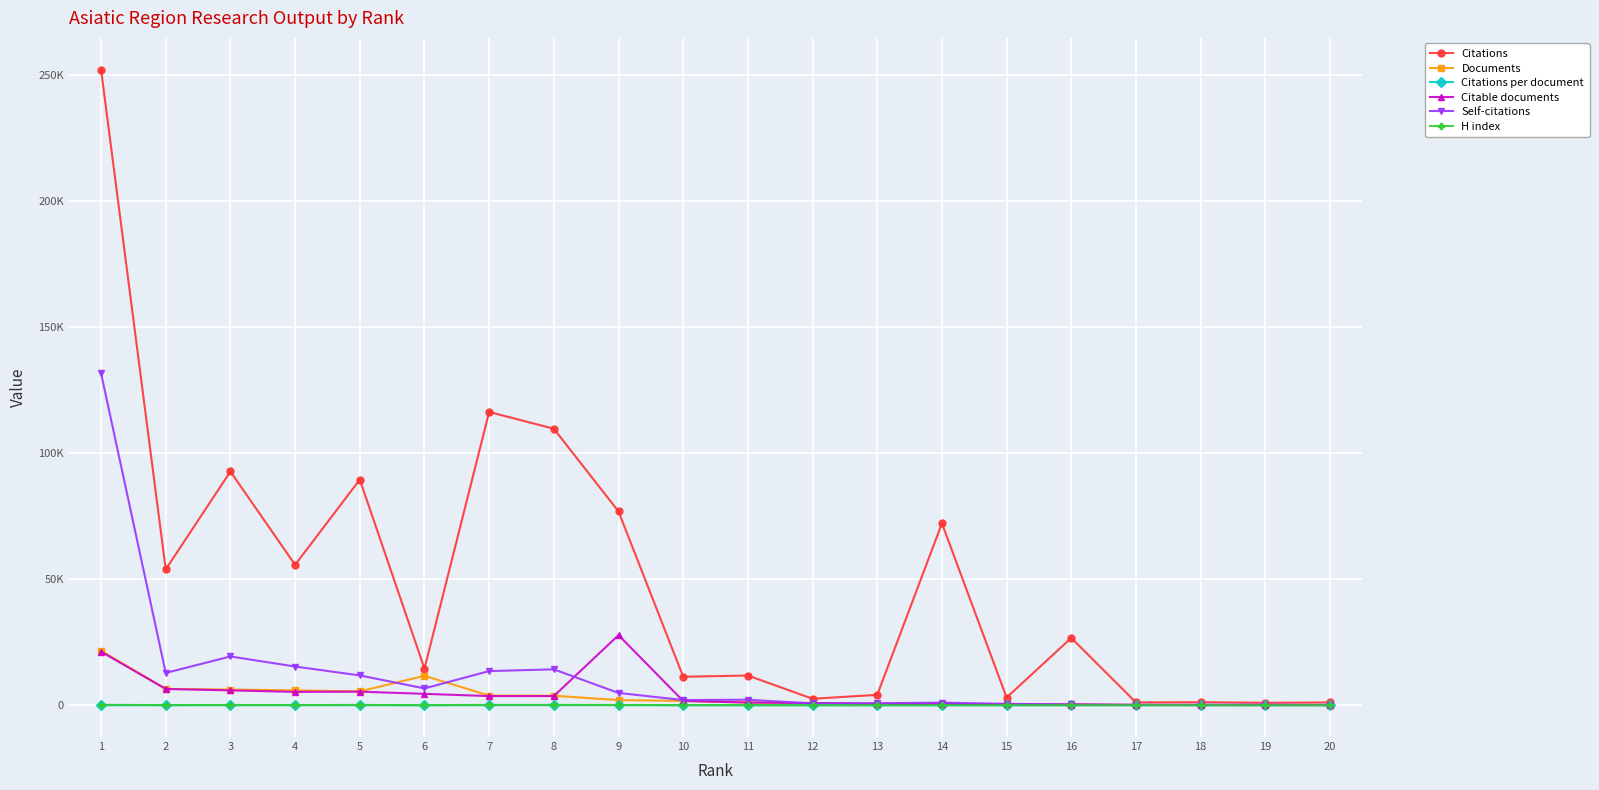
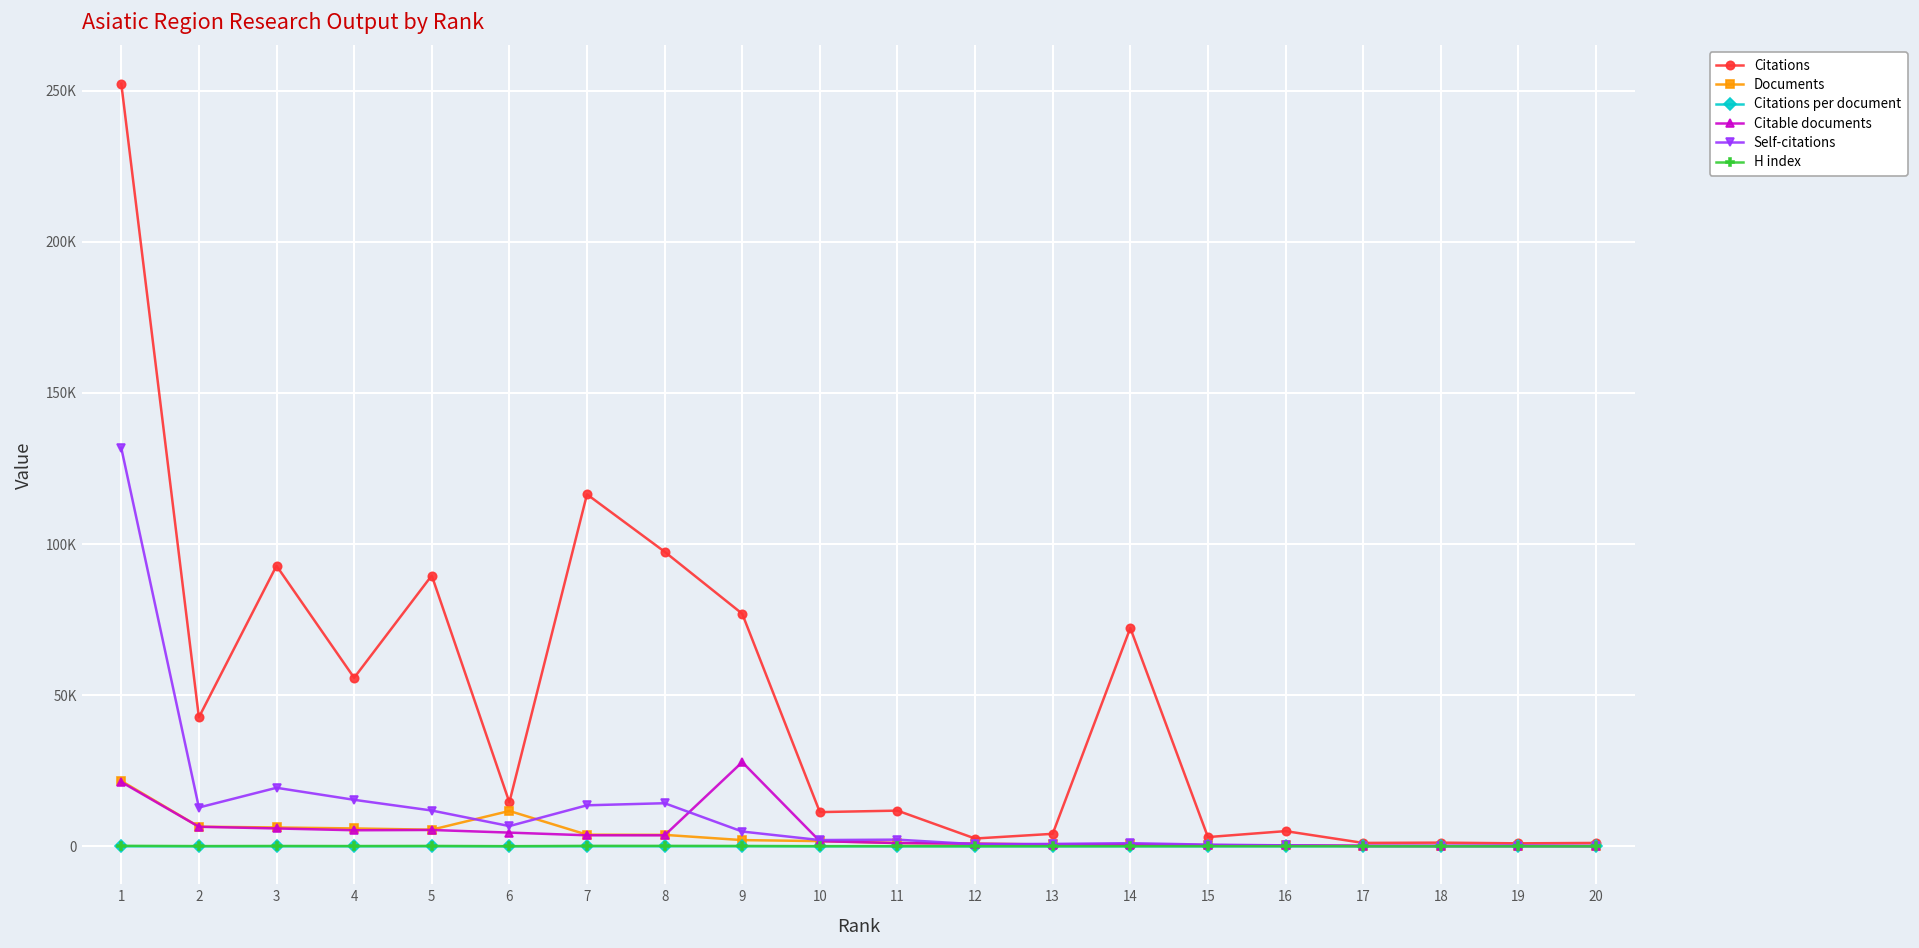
  {
    "Citations": {
      "1": 252000,
-     "2": 54000,
+     "2": 43000,
      "3": 93000,
      "4": 56000,
      "5": 90000,
      "6": 15000,
      "7": 116000,
-     "8": 110000,
+     "8": 97000,
      "9": 77000,
      "10": 11000,
      "11": 12000,
      "12": 3000,
      "13": 4000,
      "14": 72000,
      "15": 3000,
-     "16": 27000,
+     "16": 5000,
      "18": 1000
    },
    "Documents": {
      "6": 12000,
      "9": 2000
    },
    "H index": {
      "1": 0,
      "2": 0,
      "3": 0,
      "4": 0,
      "5": 0,
      "6": 0,
      "7": 0,
      "8": 0,
      "9": 0,
      "10": 0,
      "11": 0
    },
    "Citable documents": {
      "6": 5000,
      "9": 28000
    },
    "Self-citations": {
      "1": 132000,
      "2": 13000,
      "3": 19000,
      "4": 15000,
      "5": 12000,
      "6": 7000,
      "7": 14000,
      "8": 14000,
      "9": 5000,
      "11": 2000
    }
  }
